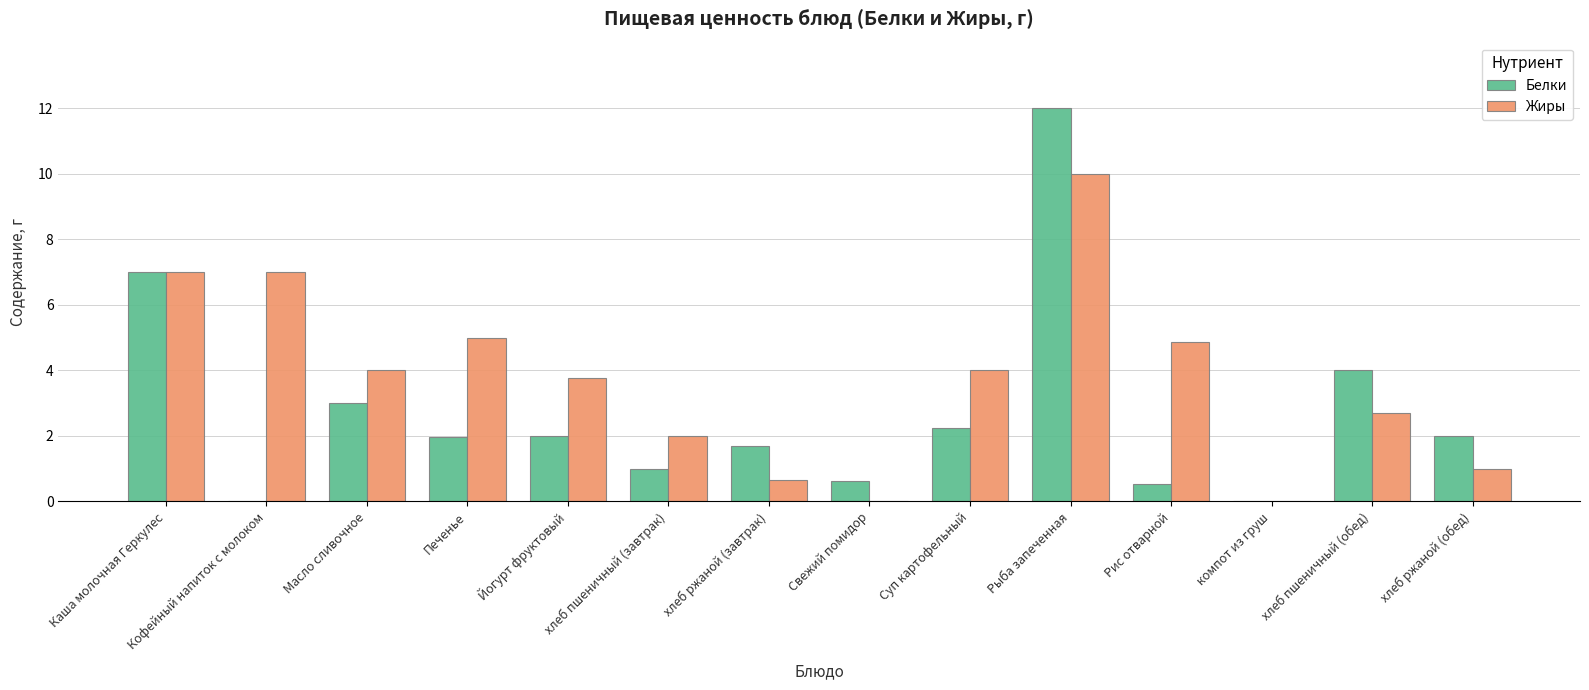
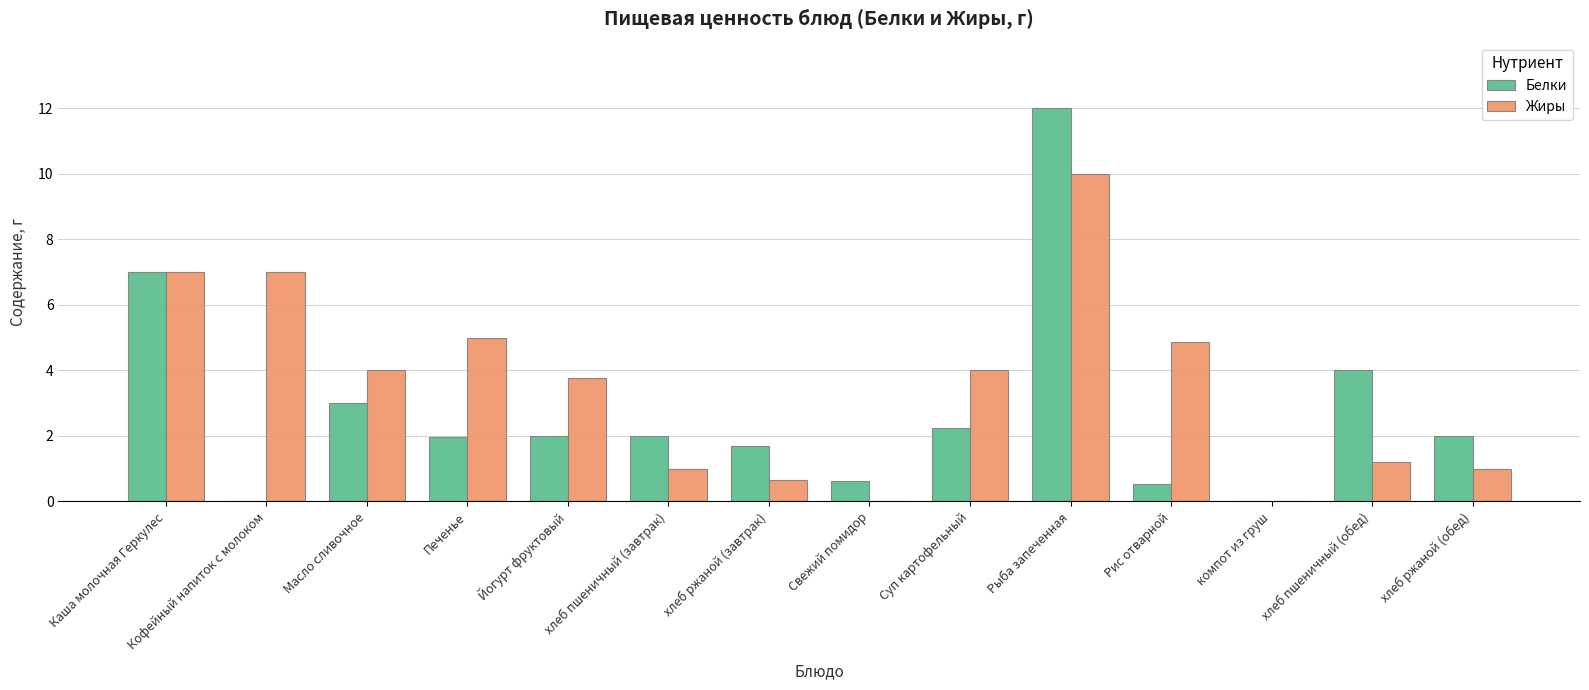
  {
    "Белки": {
      "Каша молочная Геркулес": 7,
      "Кофейный напиток с молоком": 0,
      "Масло сливочное": 3,
      "Печенье": 2,
      "Йогурт фруктовый": 2,
-     "хлеб пшеничный (завтрак)": 1,
+     "хлеб пшеничный (завтрак)": 2,
      "хлеб ржаной (завтрак)": 1.7,
      "Свежий помидор": 0.6,
      "Суп картофельный": 2.3,
      "Рыба запеченная": 12,
      "Рис отварной": 0.5,
      "компот из груш": 0,
      "хлеб пшеничный (обед)": 4,
      "хлеб ржаной (обед)": 2
    },
    "Жиры": {
      "Каша молочная Геркулес": 7.0,
      "Кофейный напиток с молоком": 7.0,
      "Масло сливочное": 4.0,
      "Печенье": 5.0,
      "Йогурт фруктовый": 3.8,
-     "хлеб пшеничный (завтрак)": 2,
+     "хлеб пшеничный (завтрак)": 1,
      "хлеб ржаной (завтрак)": 0.7,
      "Свежий помидор": 0.0,
      "Суп картофельный": 4.0,
      "Рыба запеченная": 10.0,
      "Рис отварной": 4.9,
      "компот из груш": 0.0,
-     "хлеб пшеничный (обед)": 2.7,
+     "хлеб пшеничный (обед)": 1.2,
      "хлеб ржаной (обед)": 1.0
    }
  }
